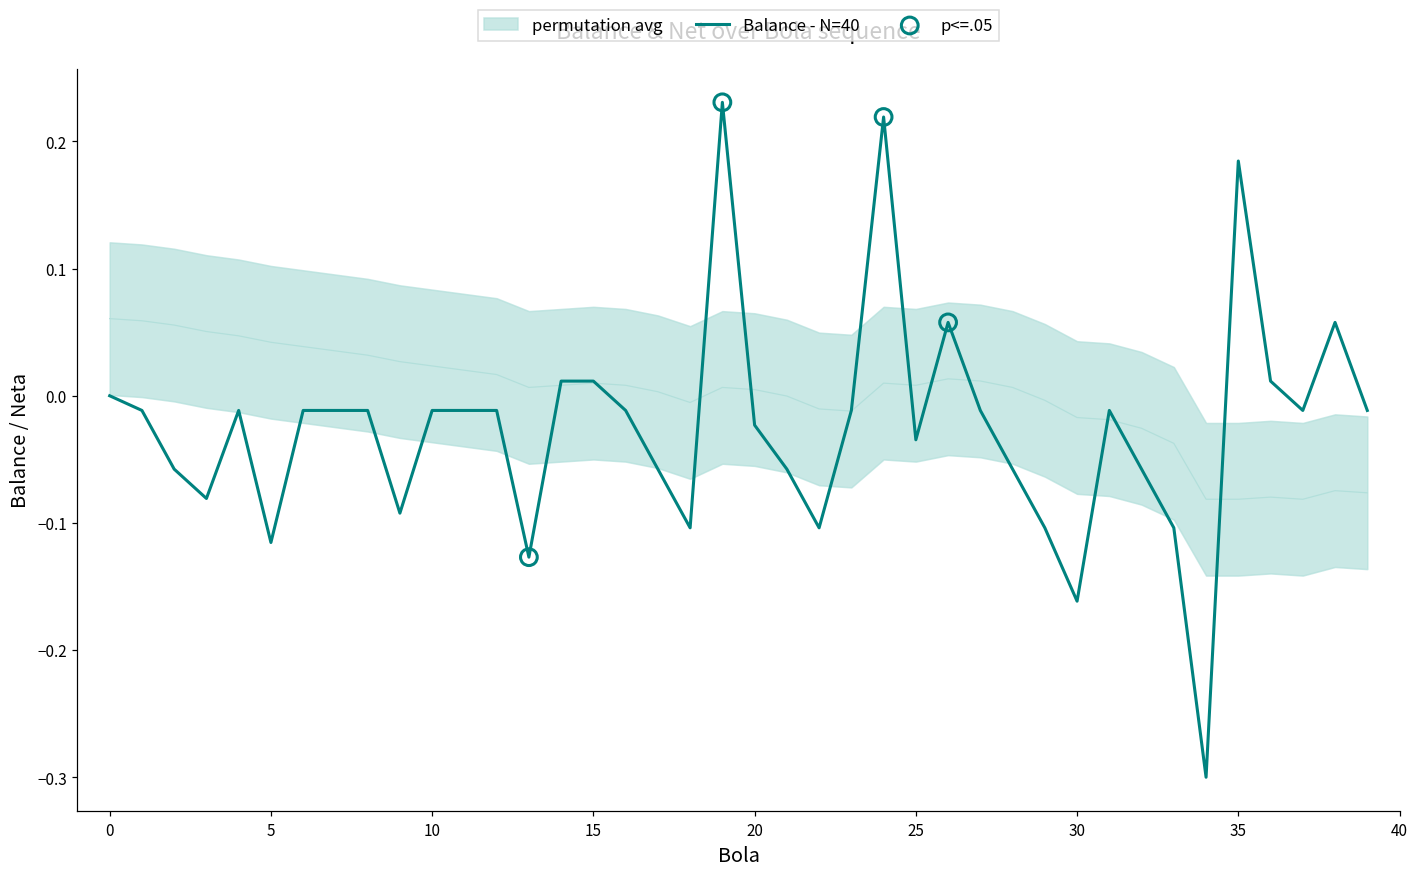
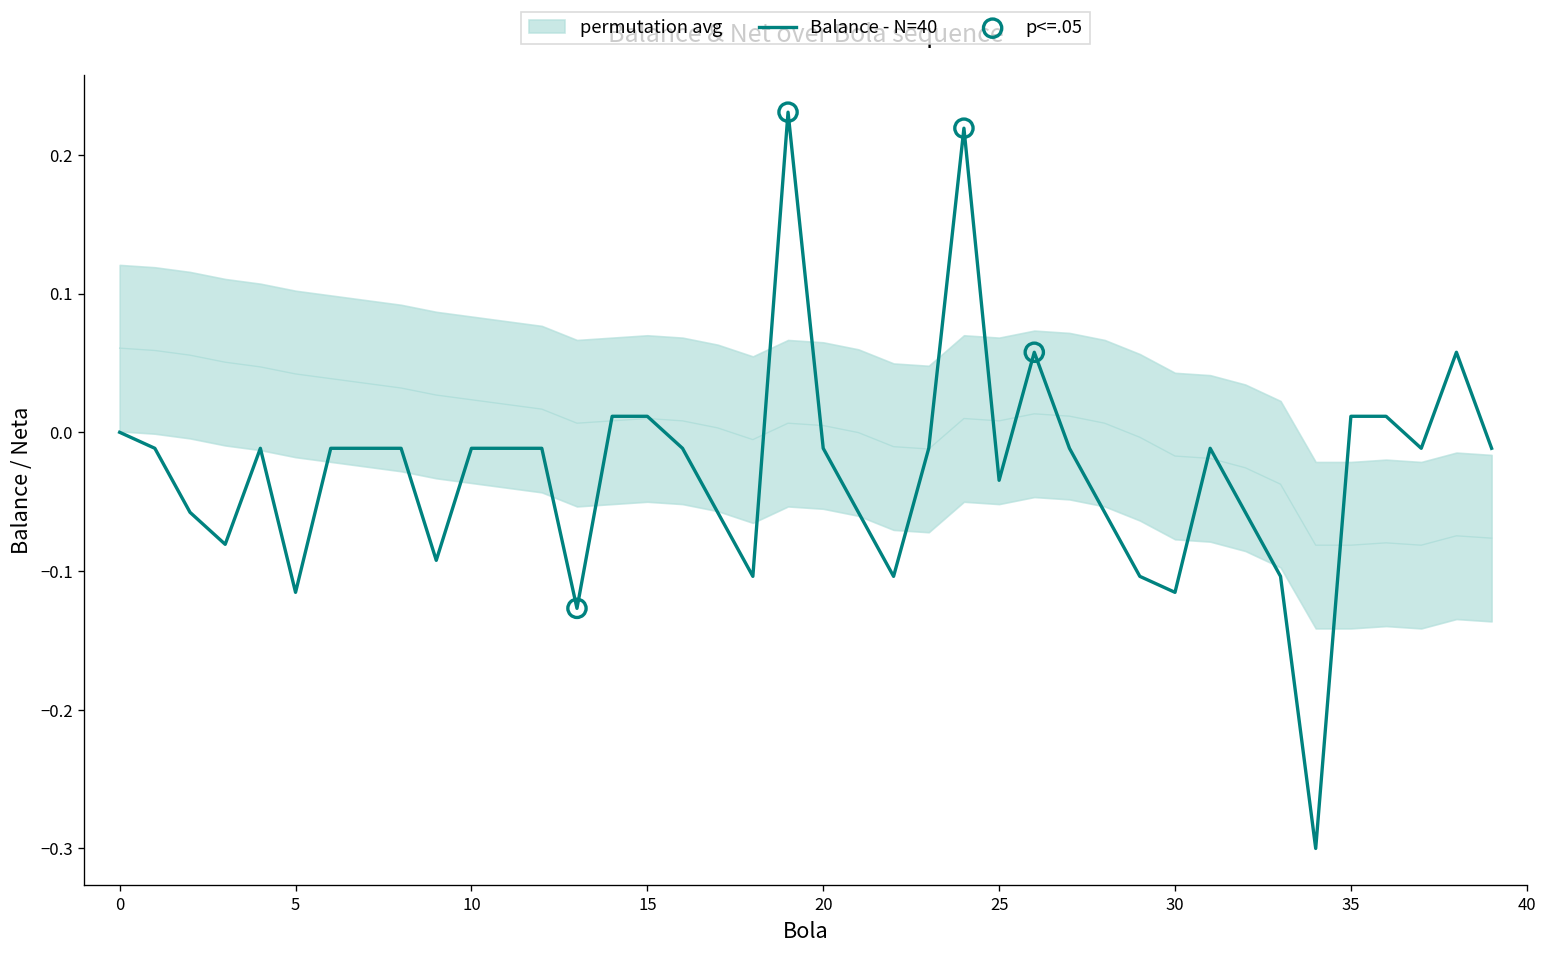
  {
    "Balance - N=40": {
      "0": 0.000,
      "5": -0.115,
      "10": -0.012,
-     "20": -0.023,
+     "20": -0.012,
      "25": -0.035,
-     "30": -0.162,
-     "35": 0.185
+     "30": -0.115,
+     "35": 0.012
    }
  }
